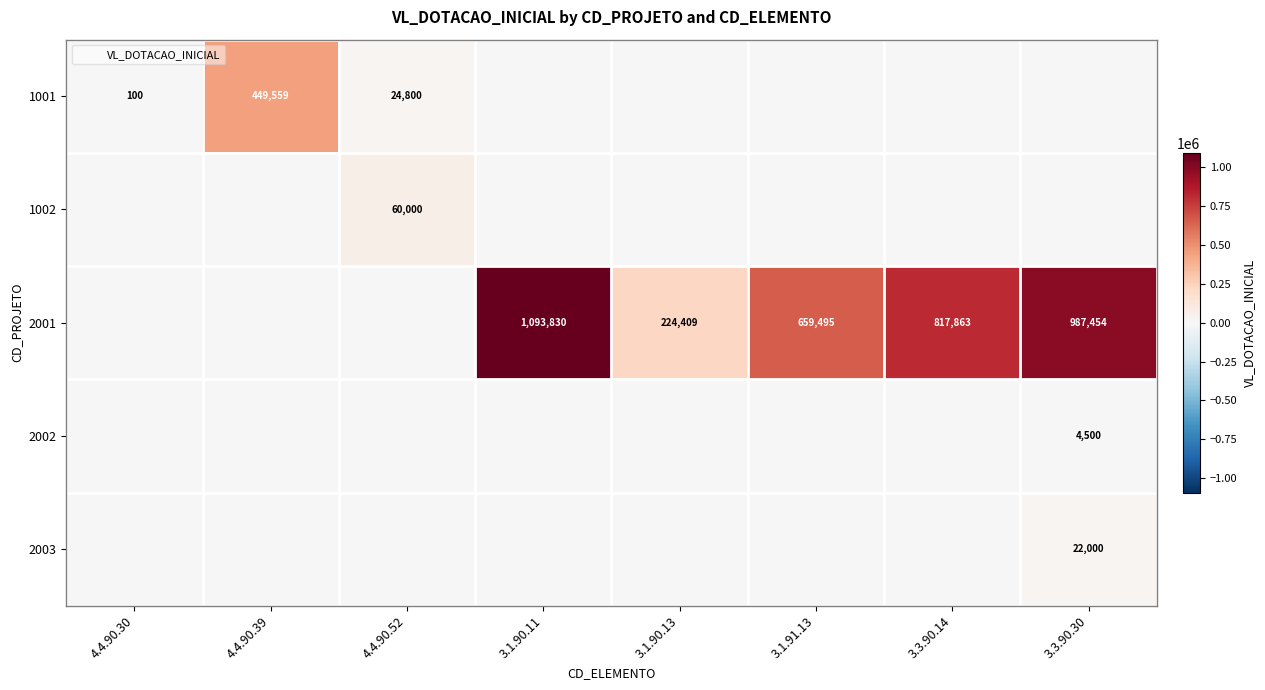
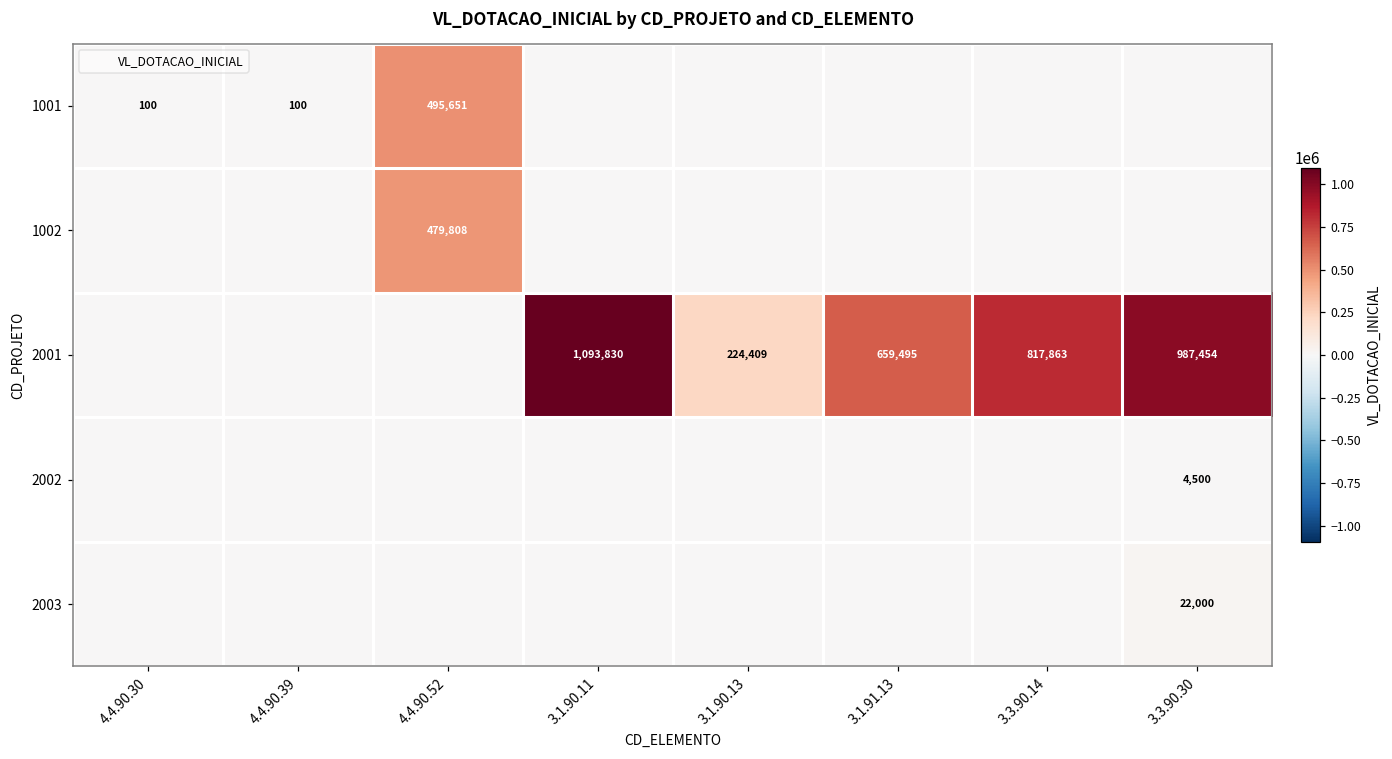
  {
    "1001": {
      "4.4.90.30": "100",
-     "4.4.90.39": "449,559",
-     "4.4.90.52": "24,800"
+     "4.4.90.39": "100",
+     "4.4.90.52": "495,651"
    },
    "1002": {
-     "4.4.90.52": "60,000"
+     "4.4.90.52": "479,808"
    },
    "2001": {
      "3.1.90.11": "1,093,830",
      "3.1.90.13": "224,409",
      "3.1.91.13": "659,495",
      "3.3.90.14": "817,863",
      "3.3.90.30": "987,454"
    },
    "2002": {
      "3.3.90.30": "4,500"
    },
    "2003": {
      "3.3.90.30": "22,000"
    }
  }
